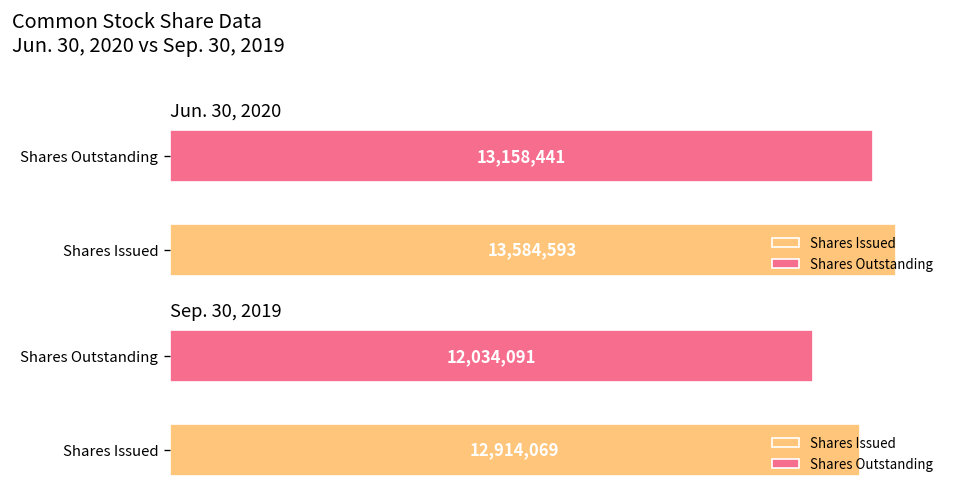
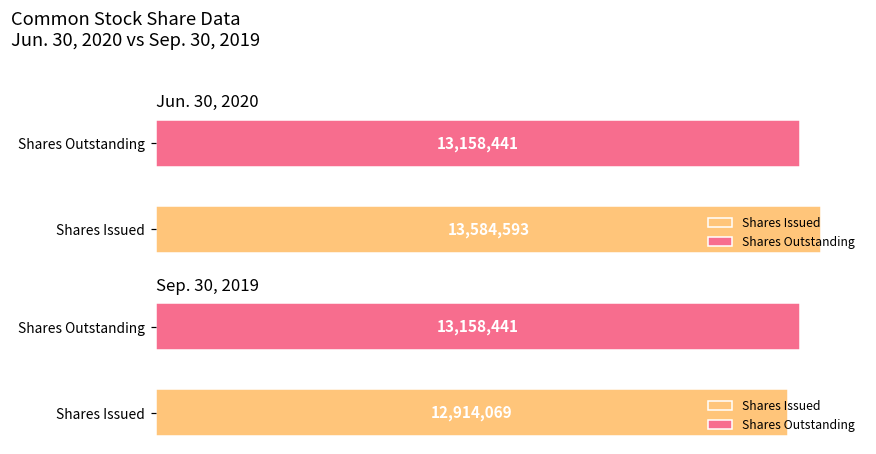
  {
    "Jun. 30, 2020": {
      "Shares Outstanding": "13,158,441",
      "Shares Issued": "13,584,593"
    },
    "Sep. 30, 2019": {
-     "Shares Outstanding": "12,034,091",
+     "Shares Outstanding": "13,158,441",
      "Shares Issued": "12,914,069"
    }
  }
